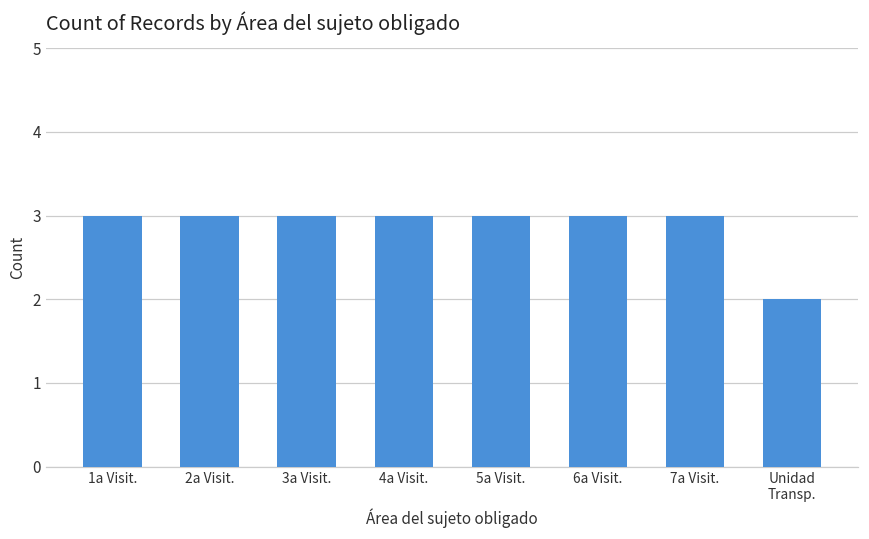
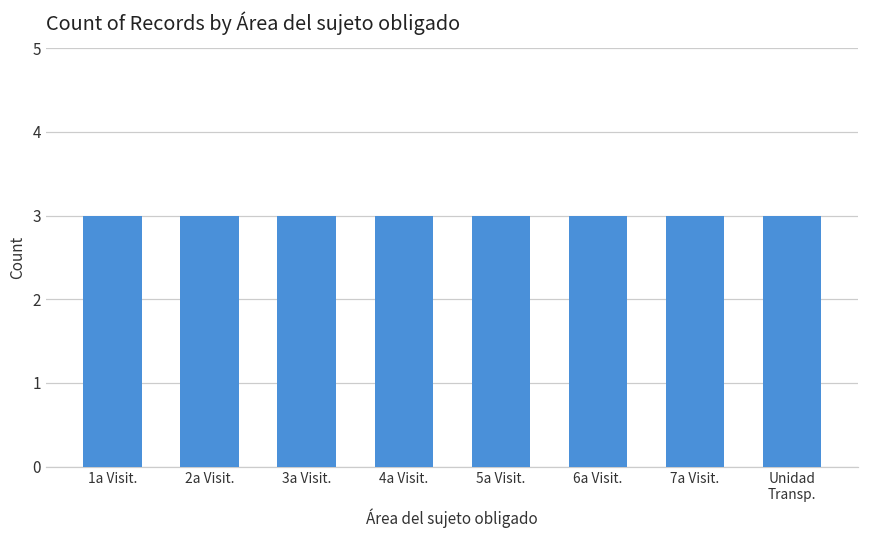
  {
    "1a Visit.": 3,
    "2a Visit.": 3,
    "3a Visit.": 3,
    "4a Visit.": 3,
    "5a Visit.": 3,
    "6a Visit.": 3,
    "7a Visit.": 3,
-   "Unidad Transp.": 2
+   "Unidad Transp.": 3
  }
